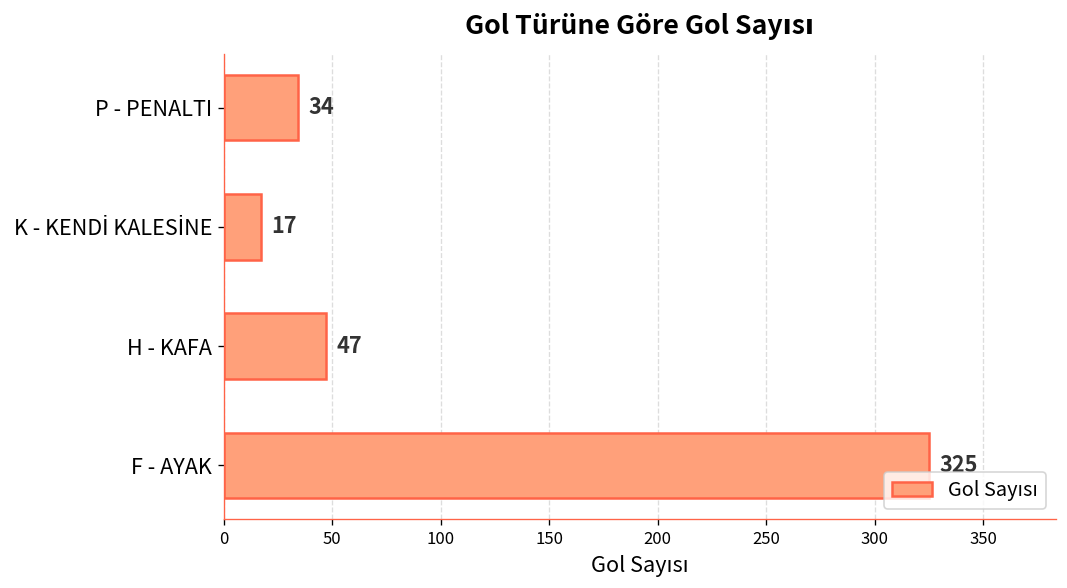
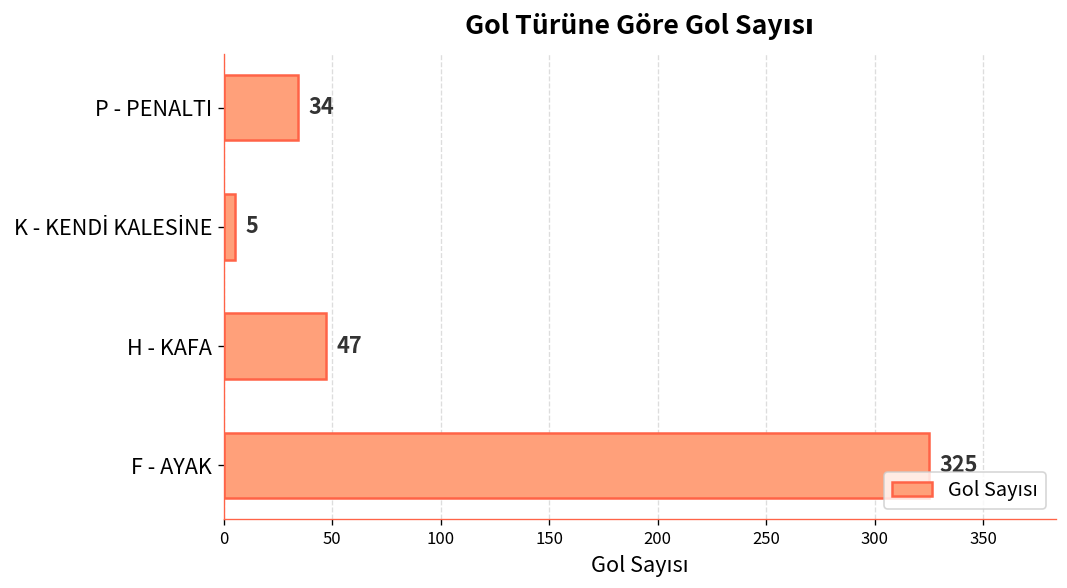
  {
    "P - PENALTI": 34,
-   "K - KENDİ KALESİNE": 17,
+   "K - KENDİ KALESİNE": 5,
    "H - KAFA": 47
  }
